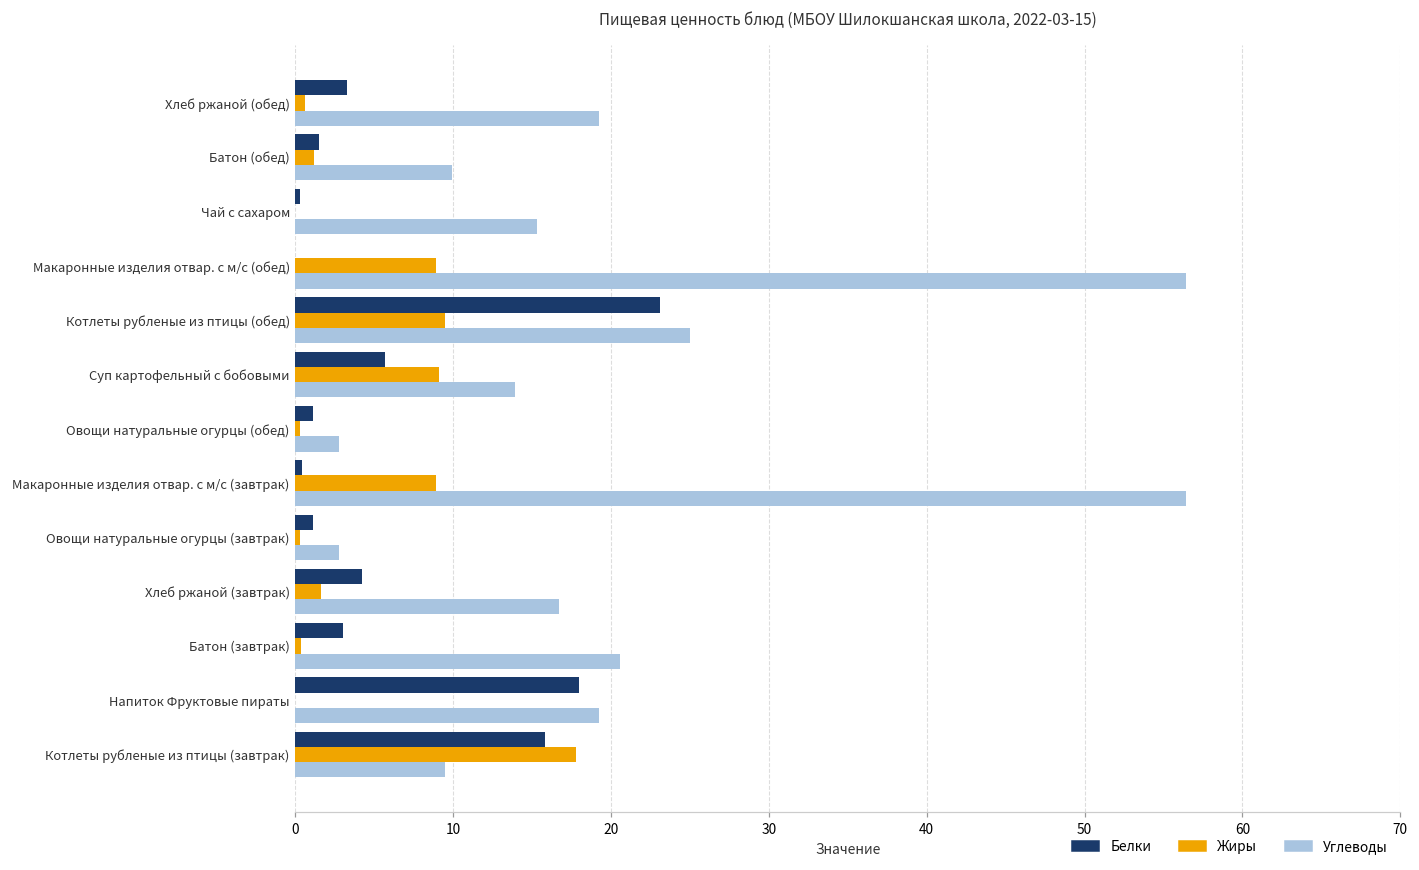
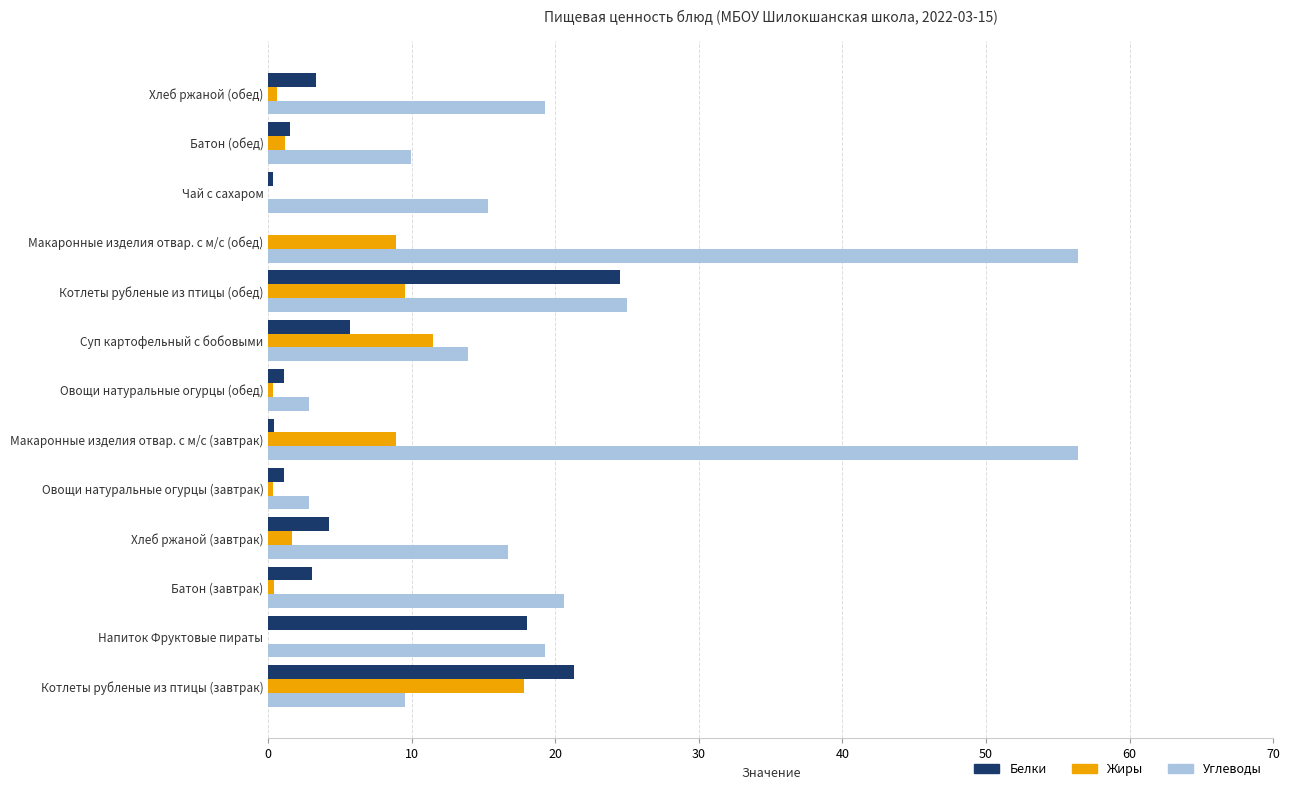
  {
    "Белки": {
      "Хлеб ржаной (обед)": 3.3,
      "Батон (обед)": 1.5,
      "Чай с сахаром": 0.3,
      "Макаронные изделия отвар. с м/с (обед)": 0.0,
-     "Котлеты рубленые из птицы (обед)": 23.1,
+     "Котлеты рубленые из птицы (обед)": 24.5,
      "Суп картофельный с бобовыми": 5.7,
      "Овощи натуральные огурцы (обед)": 1.1,
      "Макаронные изделия отвар. с м/с (завтрак)": 0.4,
      "Овощи натуральные огурцы (завтрак)": 1.1,
      "Хлеб ржаной (завтрак)": 4.2,
      "Батон (завтрак)": 3.0,
      "Напиток Фруктовые пираты": 18.0,
-     "Котлеты рубленые из птицы (завтрак)": 15.8
+     "Котлеты рубленые из птицы (завтрак)": 21.3
    },
    "Жиры": {
      "Хлеб ржаной (обед)": 0.6,
      "Батон (обед)": 1.2,
      "Чай с сахаром": 0.0,
      "Макаронные изделия отвар. с м/с (обед)": 8.9,
      "Котлеты рубленые из птицы (обед)": 9.5,
-     "Суп картофельный с бобовыми": 9.1,
+     "Суп картофельный с бобовыми": 11.5,
      "Овощи натуральные огурцы (обед)": 0.3,
      "Макаронные изделия отвар. с м/с (завтрак)": 8.9,
      "Овощи натуральные огурцы (завтрак)": 0.3,
      "Хлеб ржаной (завтрак)": 1.7,
      "Батон (завтрак)": 0.4,
      "Напиток Фруктовые пираты": 0.0,
      "Котлеты рубленые из птицы (завтрак)": 17.8
    },
    "Углеводы": {
      "Хлеб ржаной (обед)": 19.3,
      "Батон (обед)": 9.9,
      "Чай с сахаром": 15.3,
      "Макаронные изделия отвар. с м/с (обед)": 56.4,
      "Котлеты рубленые из птицы (обед)": 25.0,
      "Суп картофельный с бобовыми": 13.9,
      "Овощи натуральные огурцы (обед)": 2.8,
      "Макаронные изделия отвар. с м/с (завтрак)": 56.4,
      "Овощи натуральные огурцы (завтрак)": 2.8,
      "Хлеб ржаной (завтрак)": 16.7,
      "Батон (завтрак)": 20.6,
      "Напиток Фруктовые пираты": 19.2,
      "Котлеты рубленые из птицы (завтрак)": 9.5
    }
  }
